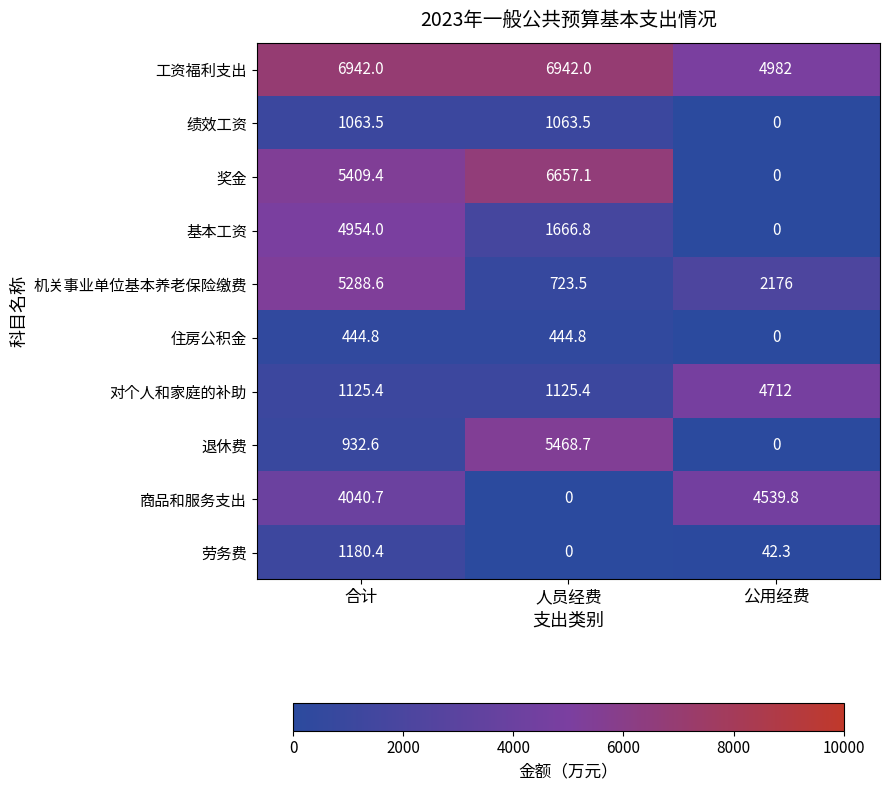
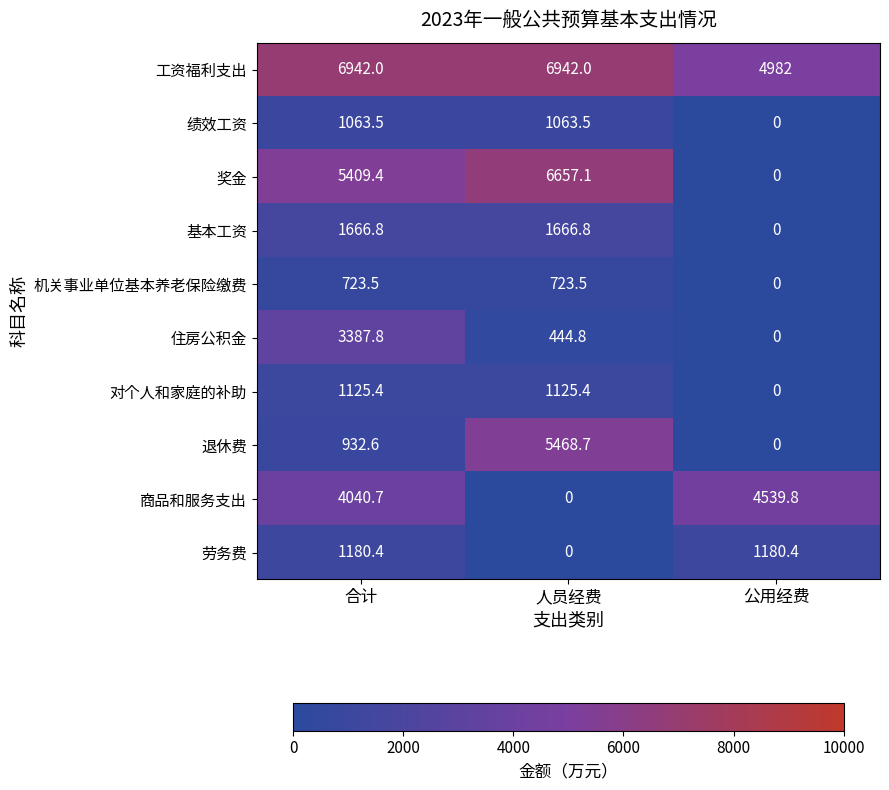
  {
    "工资福利支出": {
      "合计": 6942.0,
      "人员经费": 6942.0,
      "公用经费": 4982
    },
    "绩效工资": {
      "合计": 1063.5,
      "人员经费": 1063.5,
      "公用经费": 0
    },
    "奖金": {
      "合计": 5409.4,
      "人员经费": 6657.1,
      "公用经费": 0
    },
    "基本工资": {
-     "合计": 4954.0,
+     "合计": 1666.8,
      "人员经费": 1666.8,
      "公用经费": 0
    },
    "机关事业单位基本养老保险缴费": {
-     "合计": 5288.6,
+     "合计": 723.5,
      "人员经费": 723.5,
-     "公用经费": 2176
+     "公用经费": 0
    },
    "住房公积金": {
-     "合计": 444.8,
+     "合计": 3387.8,
      "人员经费": 444.8,
      "公用经费": 0
    },
    "对个人和家庭的补助": {
      "合计": 1125.4,
      "人员经费": 1125.4,
-     "公用经费": 4712
+     "公用经费": 0
    },
    "退休费": {
      "合计": 932.6,
      "人员经费": 5468.7,
      "公用经费": 0
    },
    "商品和服务支出": {
      "合计": 4040.7,
      "人员经费": 0,
      "公用经费": 4539.8
    },
    "劳务费": {
      "合计": 1180.4,
      "人员经费": 0,
-     "公用经费": 42.3
+     "公用经费": 1180.4
    }
  }
